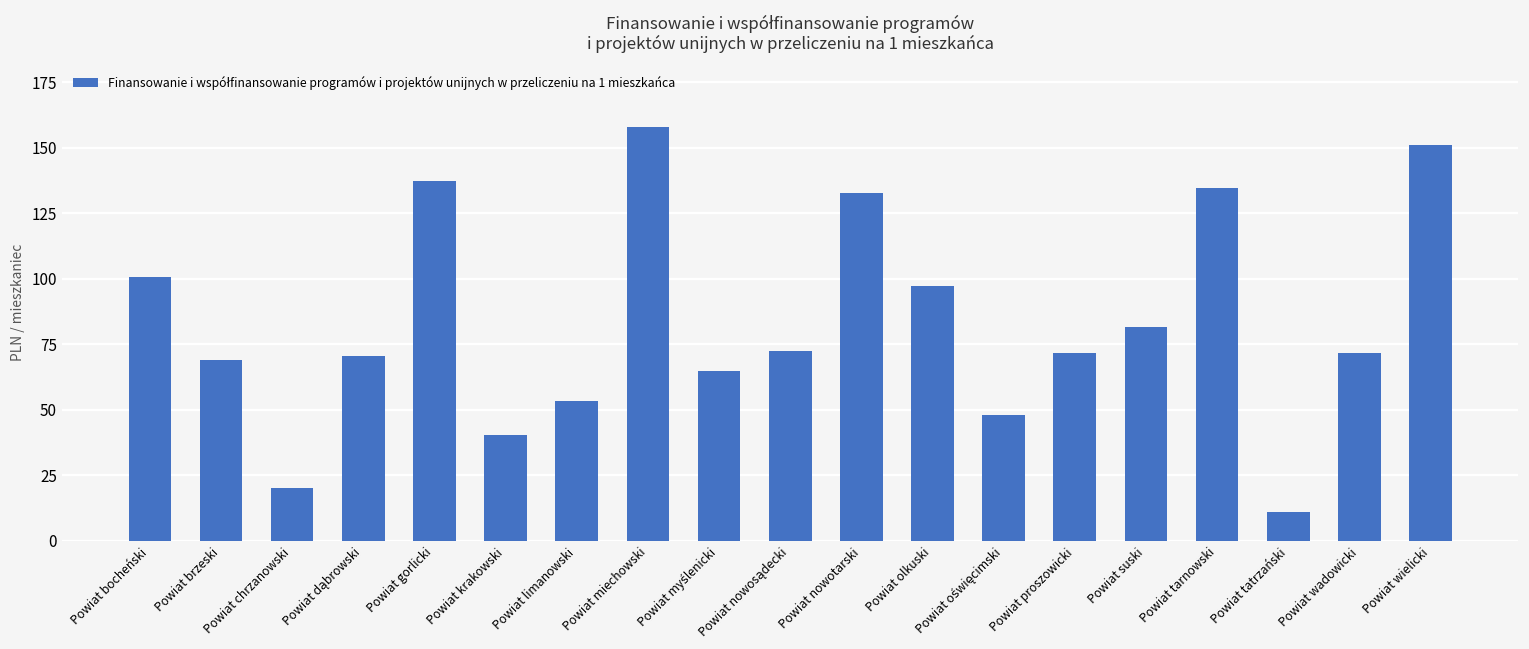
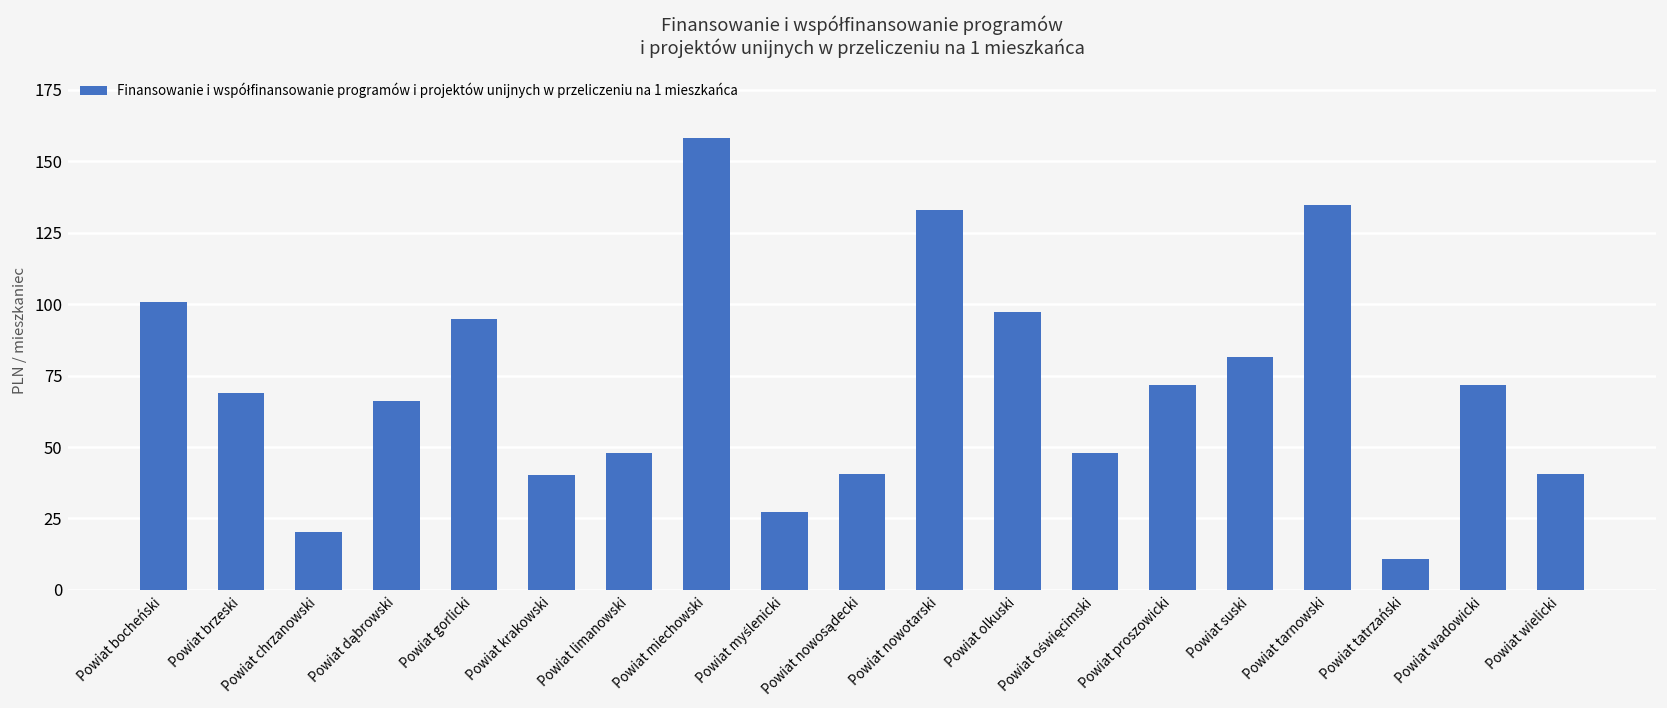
  {
    "Powiat bocheński": 101,
    "Powiat brzeski": 69,
    "Powiat chrzanowski": 20,
-   "Powiat dąbrowski": 71,
-   "Powiat gorlicki": 137,
+   "Powiat dąbrowski": 66,
+   "Powiat gorlicki": 95,
    "Powiat krakowski": 40,
-   "Powiat limanowski": 54,
+   "Powiat limanowski": 48,
    "Powiat miechowski": 158,
-   "Powiat myślenicki": 65,
-   "Powiat nowosądecki": 72,
+   "Powiat myślenicki": 27,
+   "Powiat nowosądecki": 40,
    "Powiat nowotarski": 133,
    "Powiat olkuski": 97,
    "Powiat oświęcimski": 48,
    "Powiat proszowicki": 72,
    "Powiat suski": 81,
    "Powiat tarnowski": 135,
    "Powiat tatrzański": 11,
    "Powiat wadowicki": 72,
-   "Powiat wielicki": 151
+   "Powiat wielicki": 41
  }
